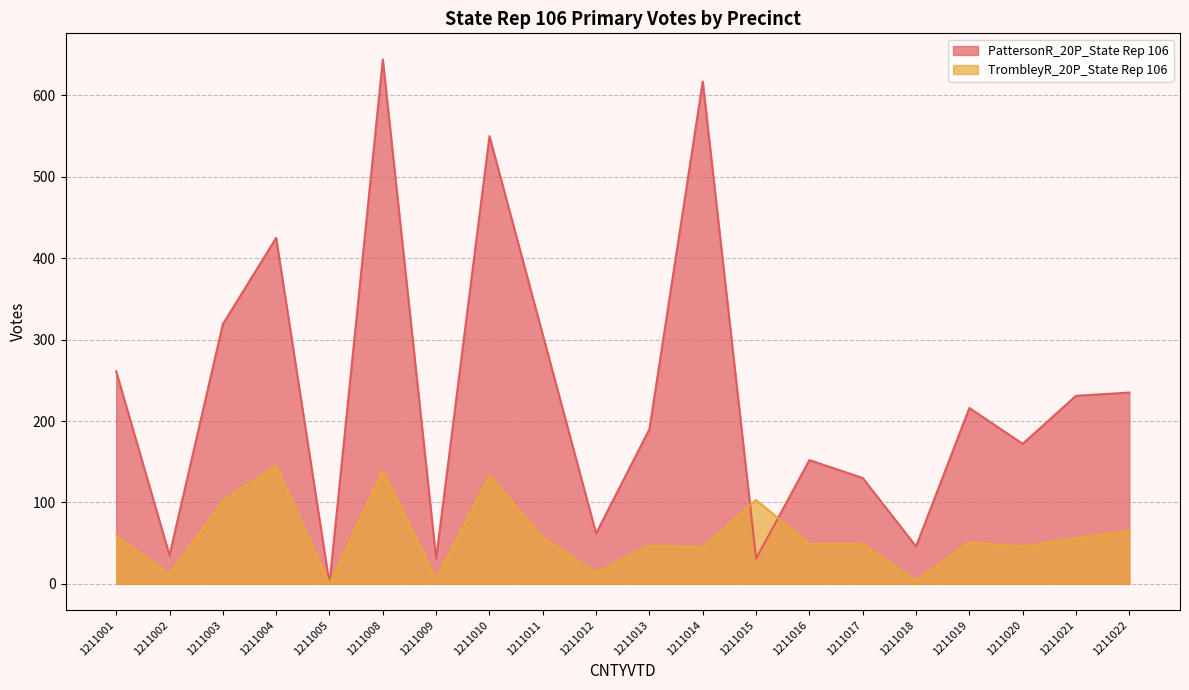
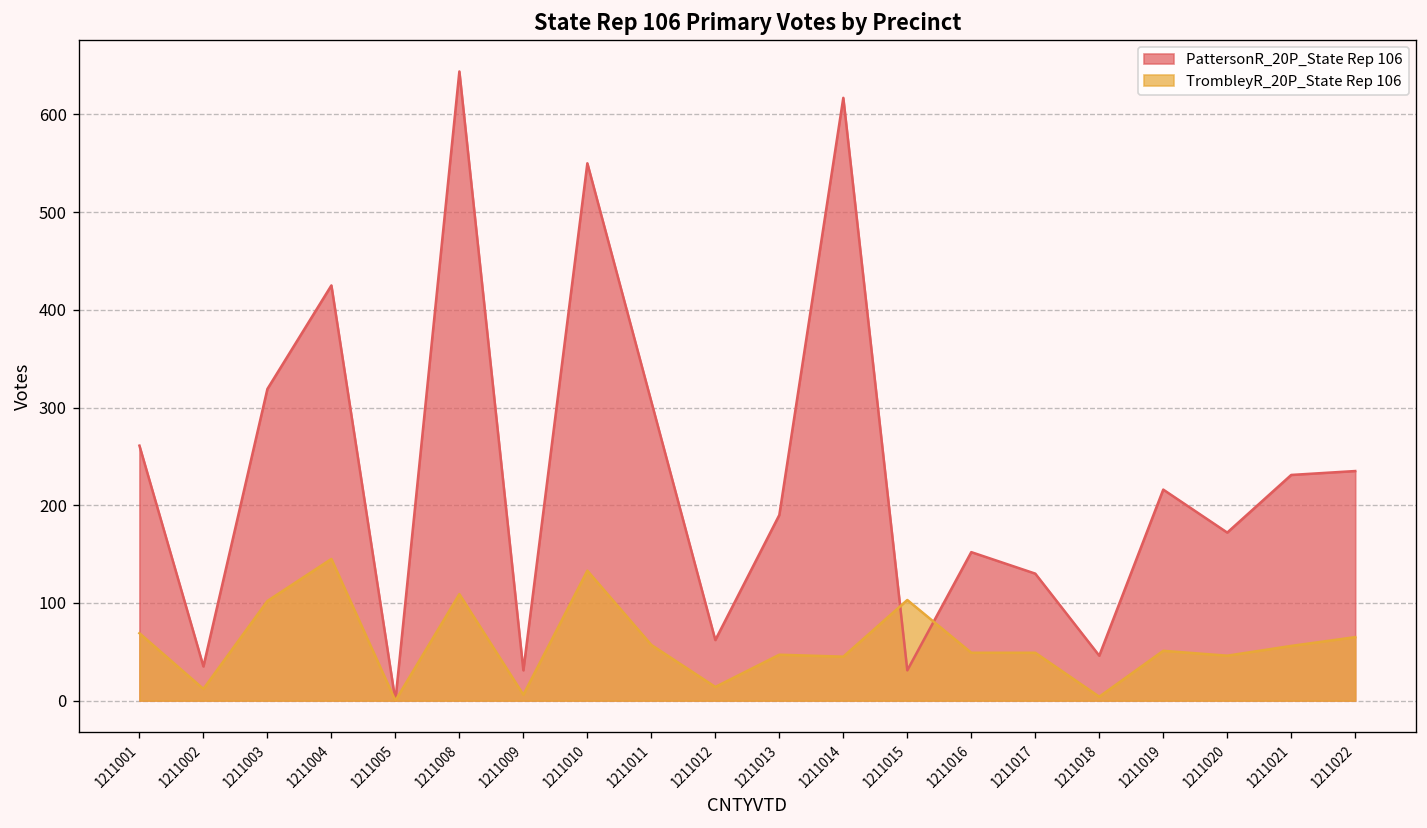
  {
    "PattersonR_20P_State Rep 106": {
      "1211001": 260,
      "1211002": 40,
      "1211003": 320,
      "1211004": 430,
      "1211008": 640,
      "1211009": 30,
      "1211010": 550,
      "1211011": 310,
      "1211012": 60,
      "1211013": 190,
      "1211014": 620,
      "1211015": 30,
      "1211016": 150,
      "1211017": 130,
      "1211018": 50,
      "1211019": 220,
      "1211020": 170,
      "1211021": 230,
      "1211022": 240
    },
    "TrombleyR_20P_State Rep 106": {
-     "1211001": 60,
+     "1211001": 70,
      "1211002": 10,
      "1211003": 100,
      "1211004": 150,
-     "1211008": 140,
+     "1211008": 110,
      "1211009": 10,
      "1211010": 130,
      "1211011": 60,
      "1211012": 10,
      "1211013": 50,
      "1211014": 50,
      "1211015": 100,
      "1211016": 50,
      "1211017": 50,
      "1211018": 0,
      "1211019": 50,
      "1211020": 50,
      "1211021": 60,
      "1211022": 70
    }
  }
